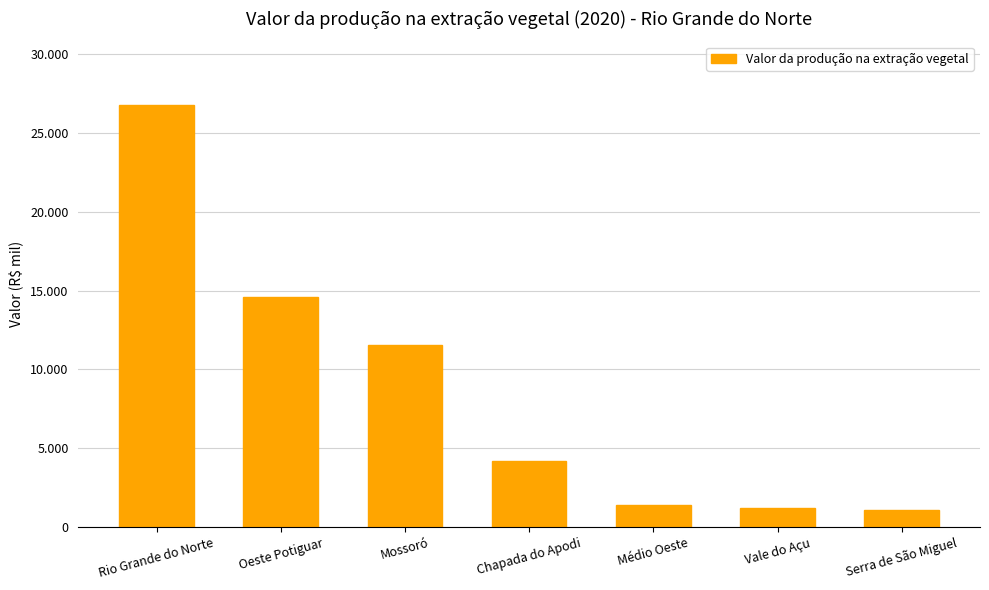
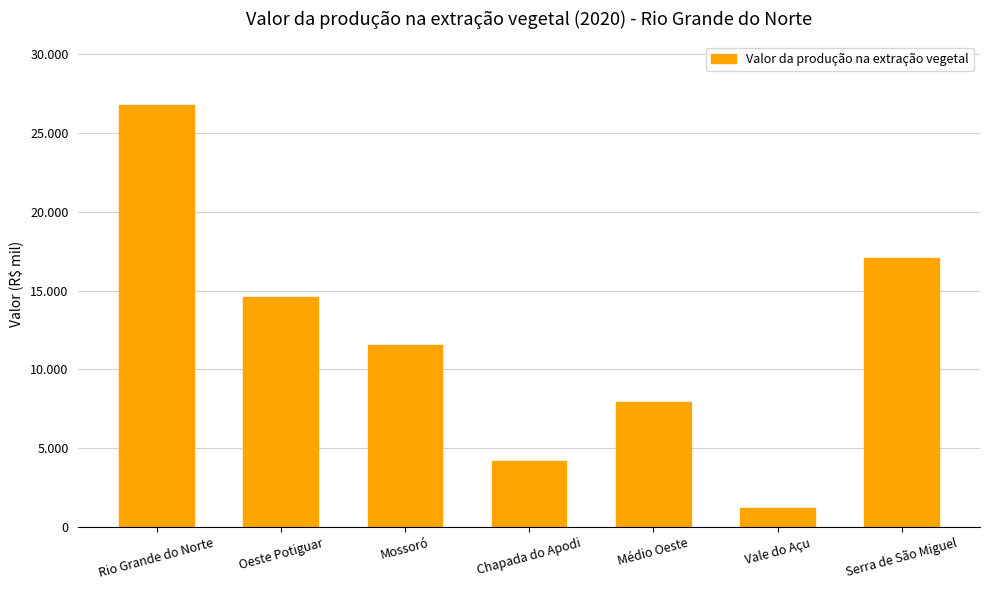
  {
    "Rio Grande do Norte": 26.8,
    "Oeste Potiguar": 14.6,
    "Mossoró": 11.5,
    "Chapada do Apodi": 4.2,
-   "Médio Oeste": 1.4,
+   "Médio Oeste": 7.9,
    "Vale do Açu": 1.2,
-   "Serra de São Miguel": 1.1
+   "Serra de São Miguel": 17.1
  }
